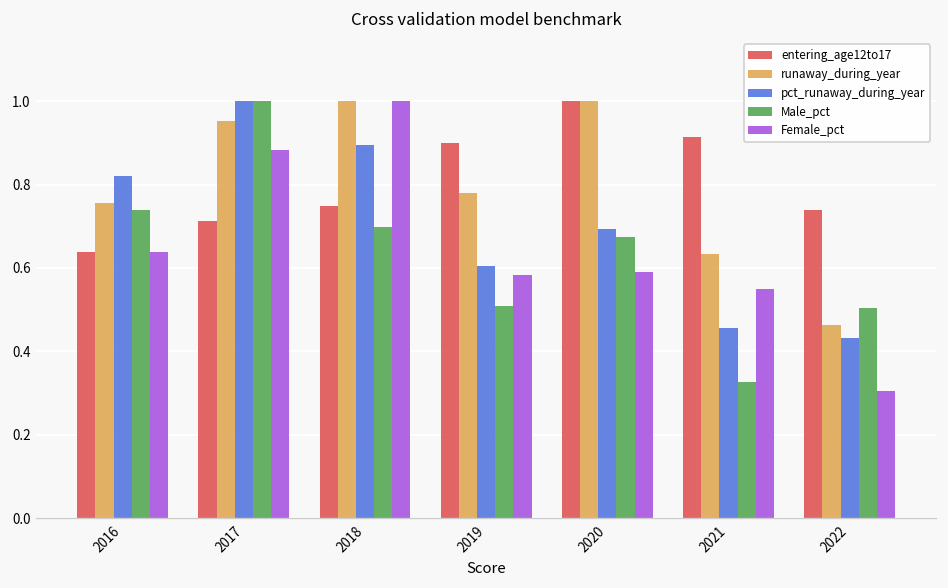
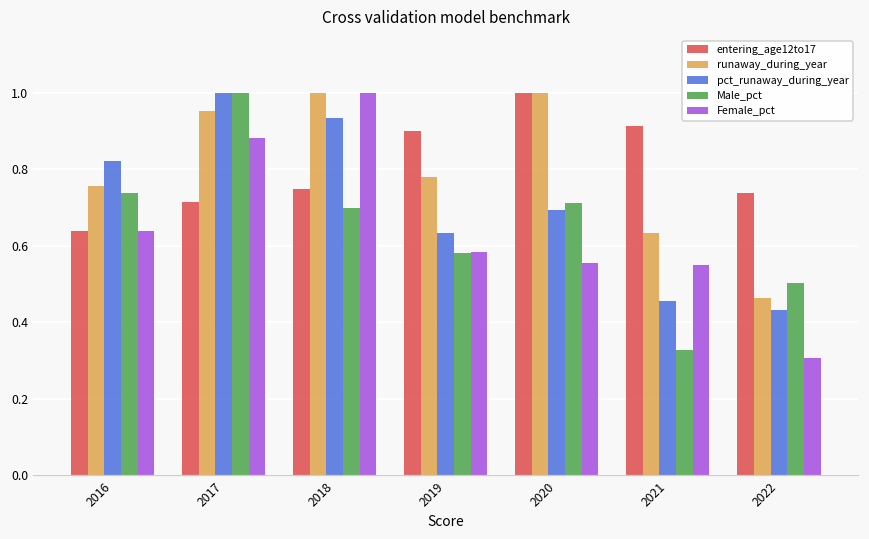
  {
    "entering_age12to17": {
      "2016": 0.64,
      "2017": 0.71,
      "2018": 0.75,
      "2019": 0.90,
      "2020": 1.00,
      "2021": 0.91,
      "2022": 0.74
    },
    "runaway_during_year": {
      "2016": 0.76,
      "2017": 0.95,
      "2018": 1.00,
      "2019": 0.78,
      "2020": 1.00,
      "2021": 0.63,
      "2022": 0.46
    },
    "pct_runaway_during_year": {
      "2016": 0.82,
      "2017": 1.00,
-     "2018": 0.90,
-     "2019": 0.60,
+     "2018": 0.93,
+     "2019": 0.63,
      "2020": 0.69,
      "2021": 0.46,
      "2022": 0.43
    },
    "Male_pct": {
      "2016": 0.74,
      "2017": 1.00,
      "2018": 0.70,
-     "2019": 0.51,
-     "2020": 0.67,
+     "2019": 0.58,
+     "2020": 0.71,
      "2021": 0.33,
      "2022": 0.50
    },
    "Female_pct": {
      "2016": 0.64,
      "2017": 0.88,
      "2018": 1.00,
      "2019": 0.58,
-     "2020": 0.59,
+     "2020": 0.56,
      "2021": 0.55,
      "2022": 0.31
    }
  }
